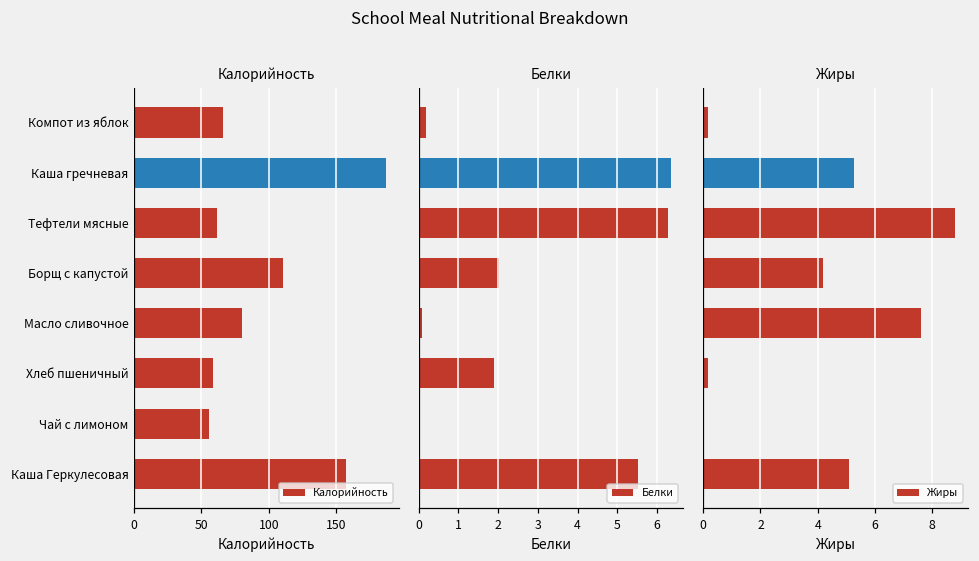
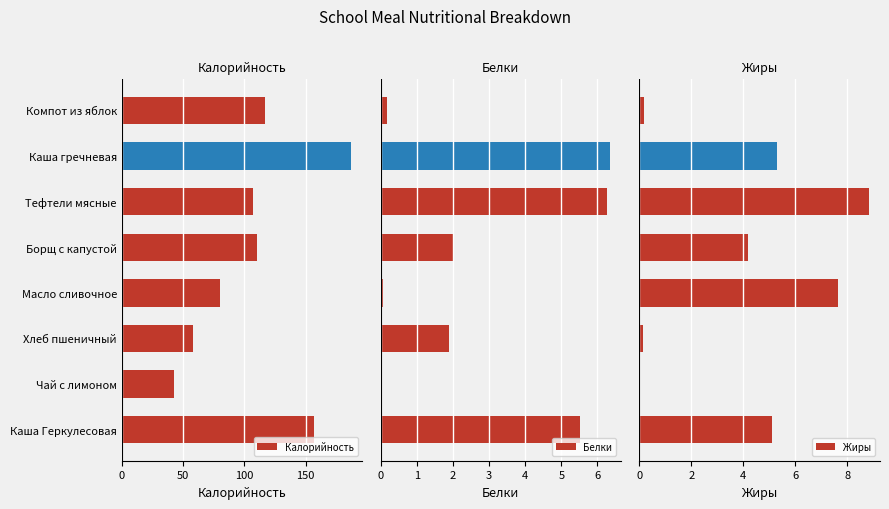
  {
    "Калорийность": {
-     "Компот из яблок": 66,
+     "Компот из яблок": 117,
      "Каша гречневая": 187,
-     "Тефтели мясные": 62,
+     "Тефтели мясные": 107,
      "Борщ с капустой": 110,
      "Масло сливочное": 80,
      "Хлеб пшеничный": 59,
-     "Чай с лимоном": 56,
+     "Чай с лимоном": 43,
      "Каша Геркулесовая": 157
    }
  }
